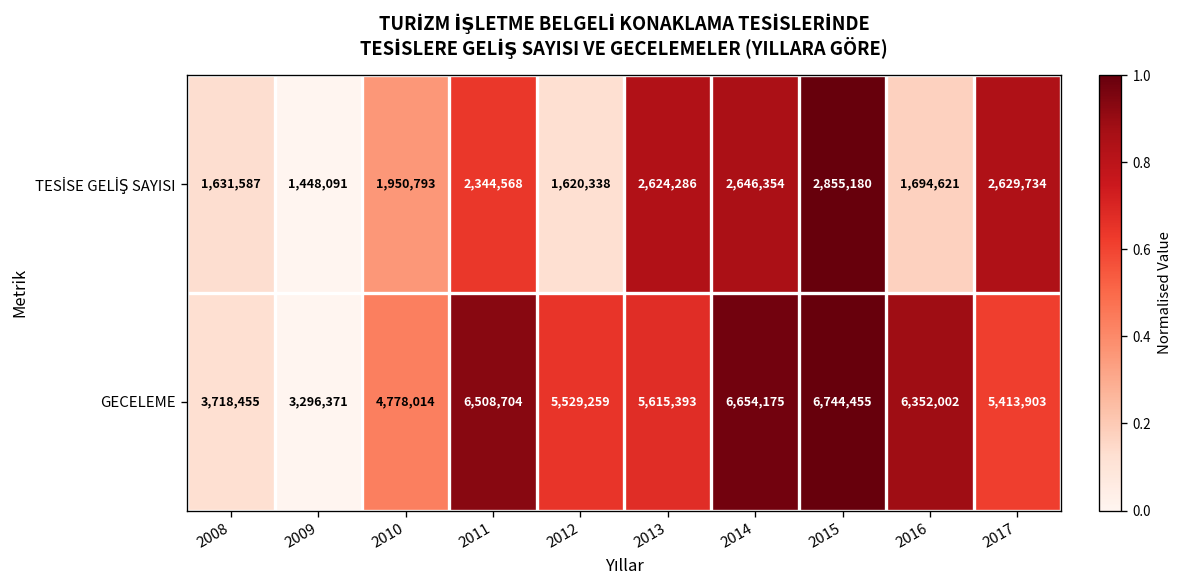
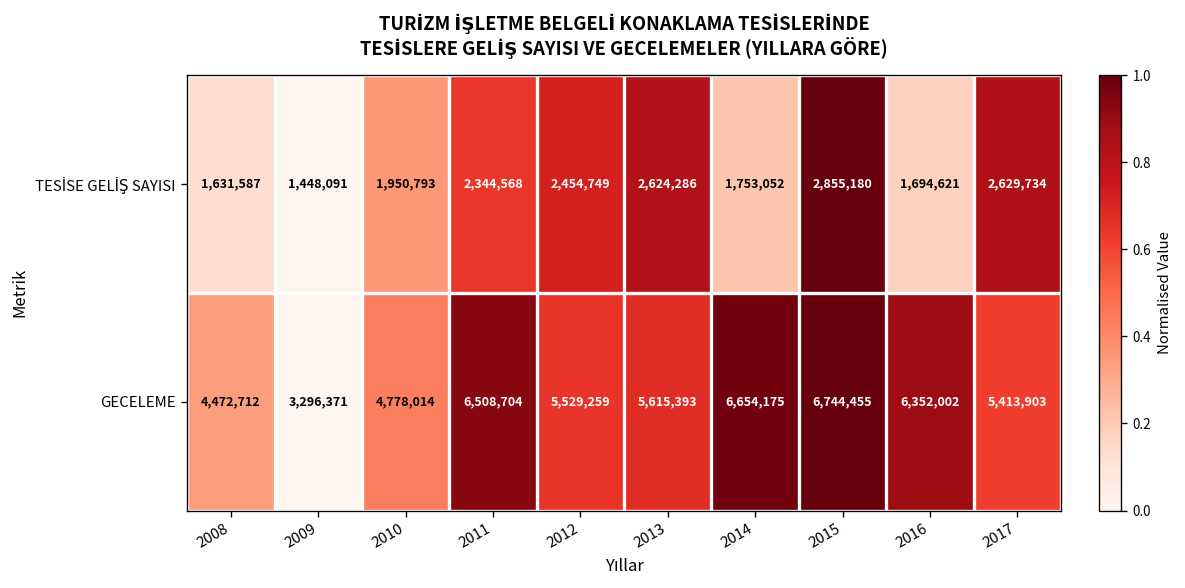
  {
    "TESİSE GELİŞ SAYISI": {
      "2008": "1,631,587",
      "2009": "1,448,091",
      "2010": "1,950,793",
      "2011": "2,344,568",
-     "2012": "1,620,338",
+     "2012": "2,454,749",
      "2013": "2,624,286",
-     "2014": "2,646,354",
+     "2014": "1,753,052",
      "2015": "2,855,180",
      "2016": "1,694,621",
      "2017": "2,629,734"
    },
    "GECELEME": {
-     "2008": "3,718,455",
+     "2008": "4,472,712",
      "2009": "3,296,371",
      "2010": "4,778,014",
      "2011": "6,508,704",
      "2012": "5,529,259",
      "2013": "5,615,393",
      "2014": "6,654,175",
      "2015": "6,744,455",
      "2016": "6,352,002",
      "2017": "5,413,903"
    }
  }
